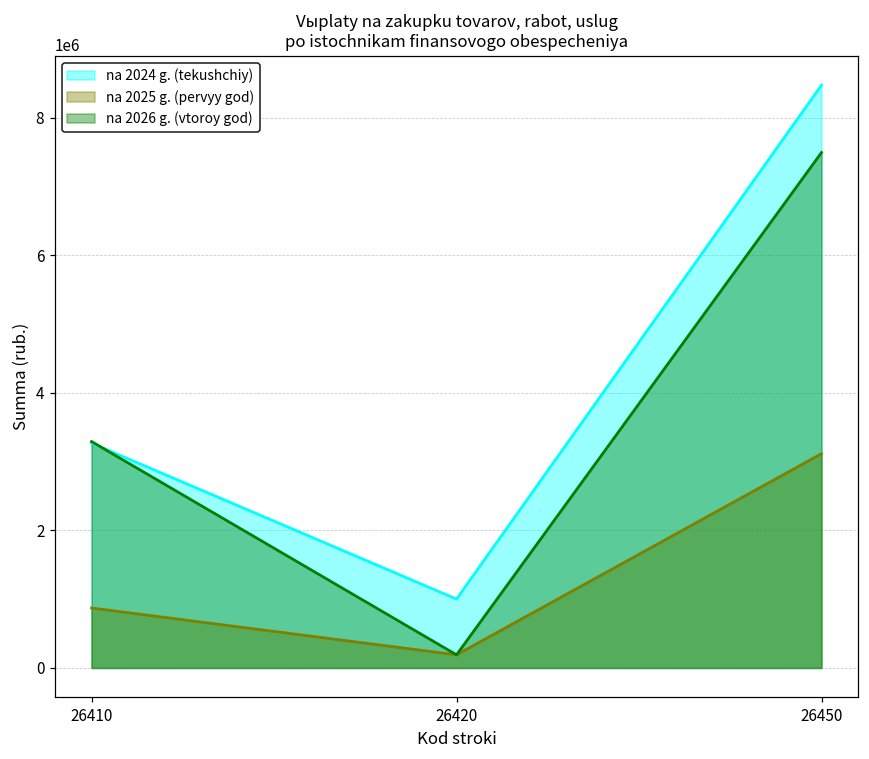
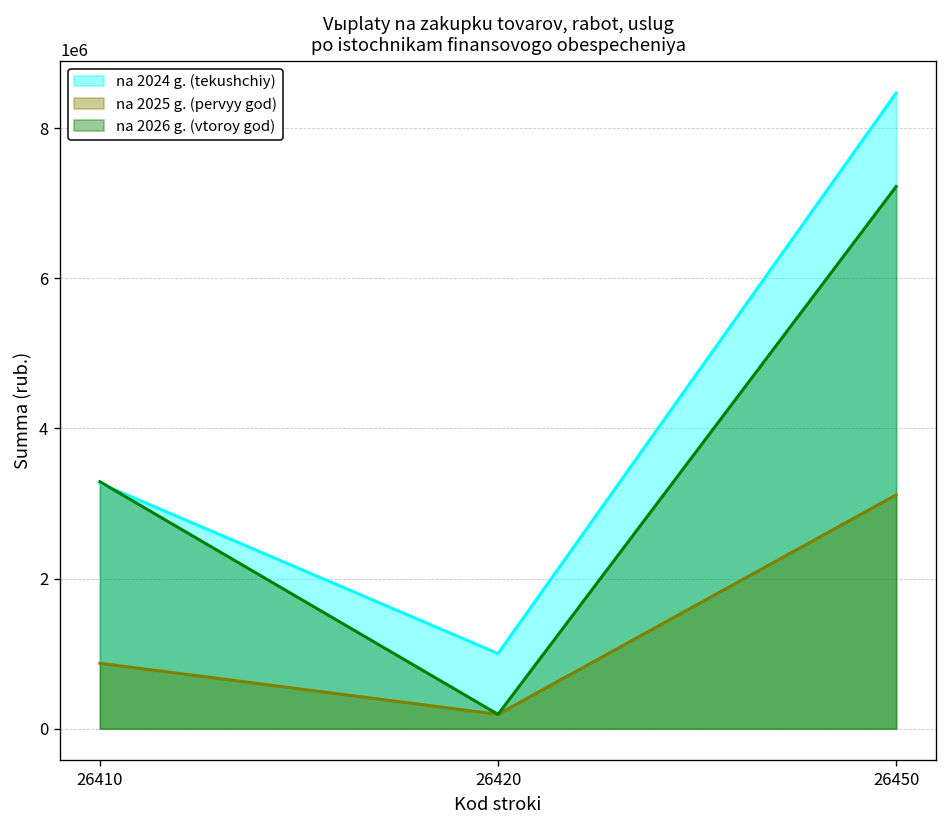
  {
    "na 2024 g. (tekushchiy)": {
      "26420": 1000000,
      "26450": 8500000
    },
    "na 2025 g. (pervyy god)": {
      "26410": 900000,
      "26450": 3100000
    },
    "na 2026 g. (vtoroy god)": {
-     "26450": 7500000
+     "26450": 7200000
    }
  }
